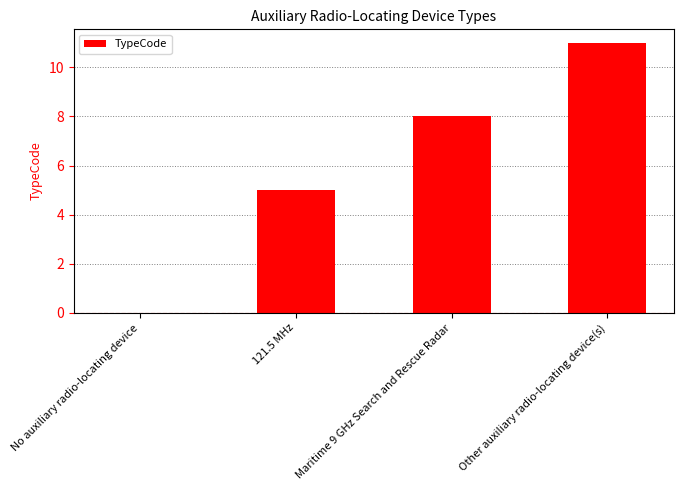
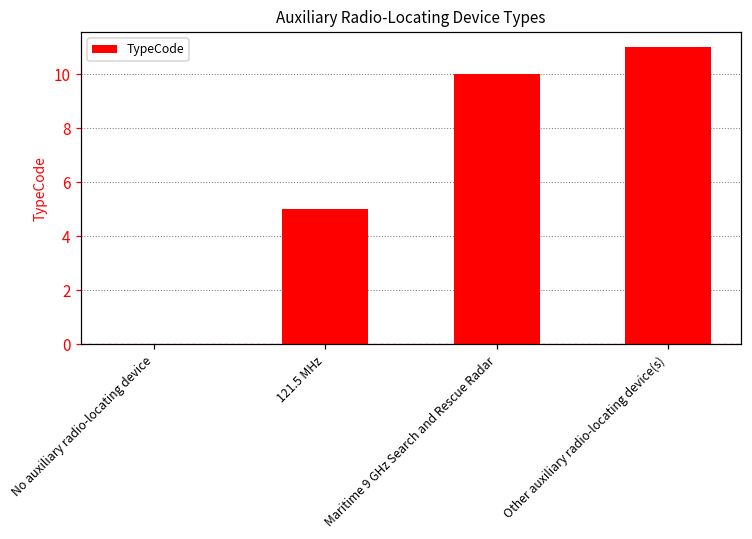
  {
    "No auxiliary radio-locating device": 0,
    "121.5 MHz": 5,
-   "Maritime 9 GHz Search and Rescue Radar": 8,
+   "Maritime 9 GHz Search and Rescue Radar": 10,
    "Other auxiliary radio-locating device(s)": 11
  }
